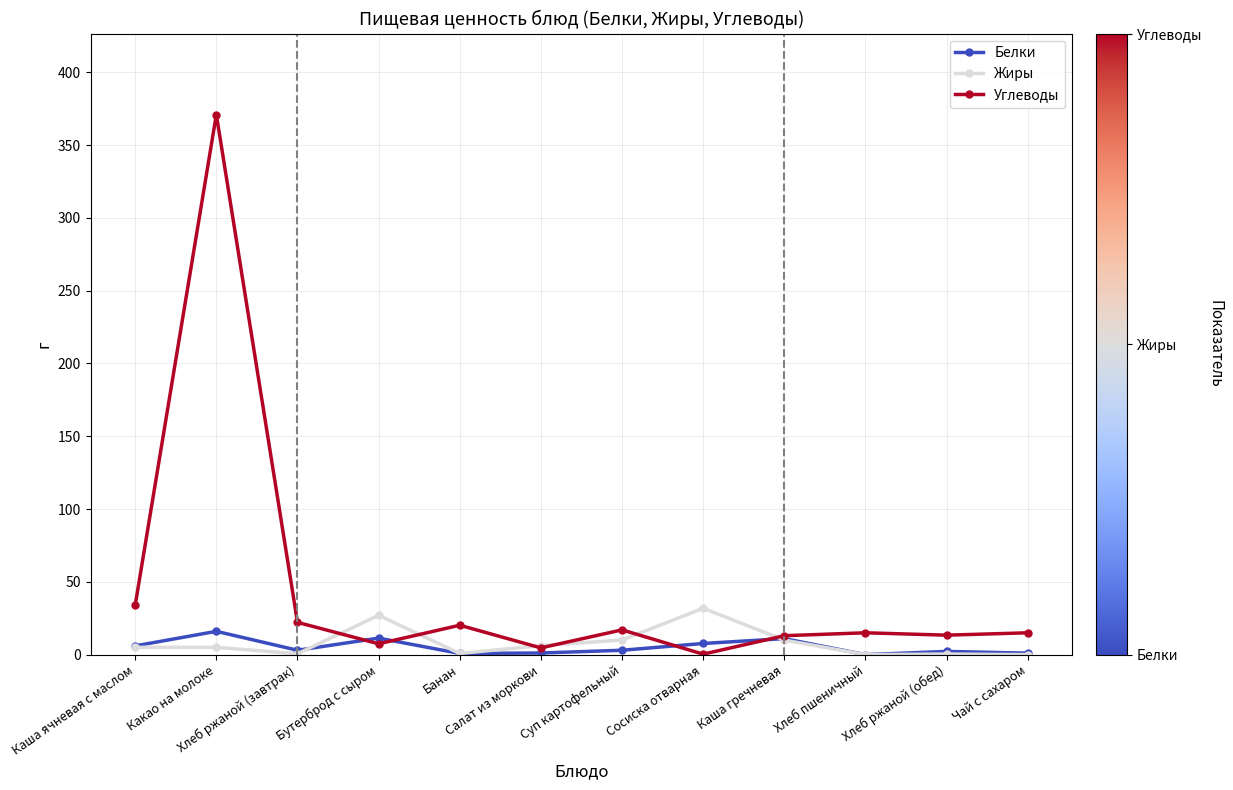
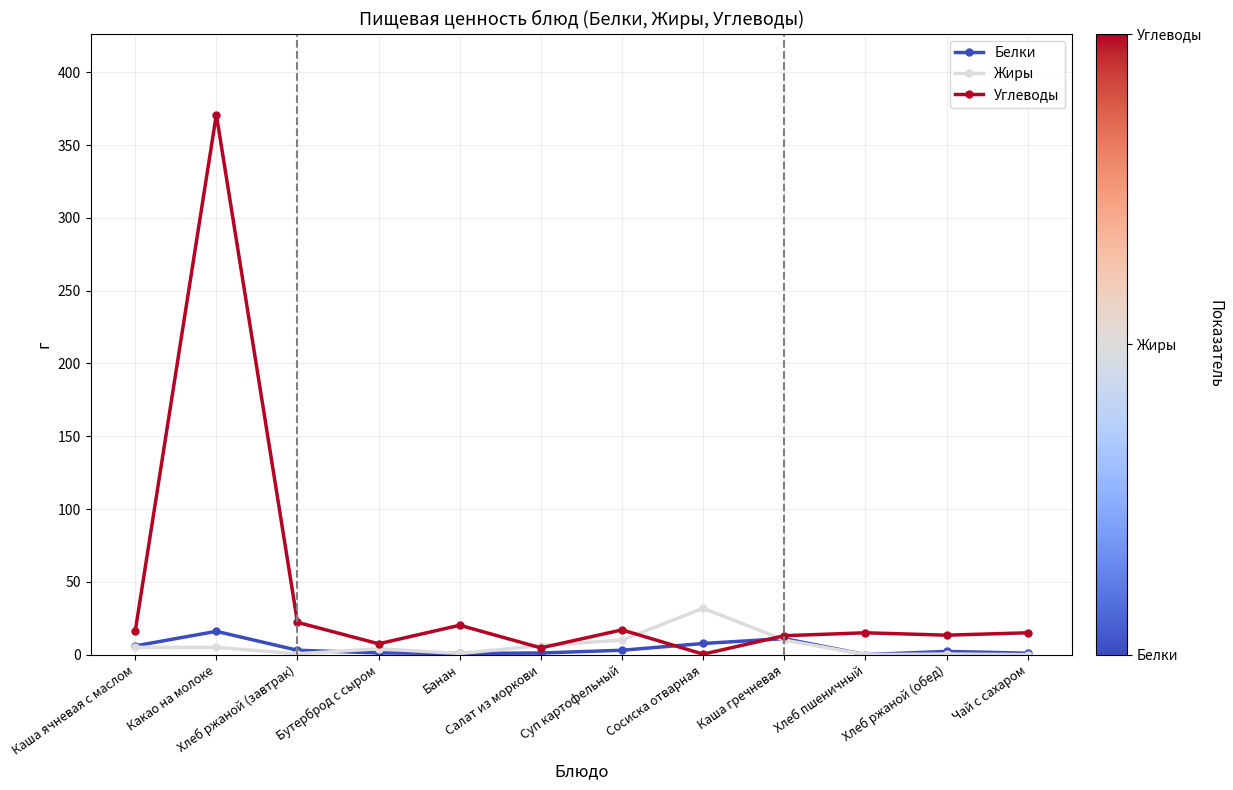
  {
    "Белки": {
      "Какао на молоке": 16,
      "Хлеб ржаной (завтрак)": 3,
-     "Бутерброд с сыром": 11,
+     "Бутерброд с сыром": 1,
      "Салат из моркови": 1,
      "Суп картофельный": 3,
      "Сосиска отварная": 8,
      "Хлеб ржаной (обед)": 2
    },
    "Жиры": {
      "Какао на молоке": 5,
      "Хлеб ржаной (завтрак)": 1,
-     "Бутерброд с сыром": 27,
+     "Бутерброд с сыром": 4,
      "Суп картофельный": 10,
      "Сосиска отварная": 32,
      "Хлеб ржаной (обед)": 0
    },
    "Углеводы": {
-     "Каша ячневая с маслом": 34,
+     "Каша ячневая с маслом": 16,
      "Какао на молоке": 371,
      "Хлеб ржаной (завтрак)": 22,
      "Бутерброд с сыром": 7,
      "Банан": 20,
      "Суп картофельный": 17,
      "Сосиска отварная": 0,
      "Каша гречневая": 13,
      "Хлеб пшеничный": 15,
      "Хлеб ржаной (обед)": 13,
      "Чай с сахаром": 15
    }
  }
